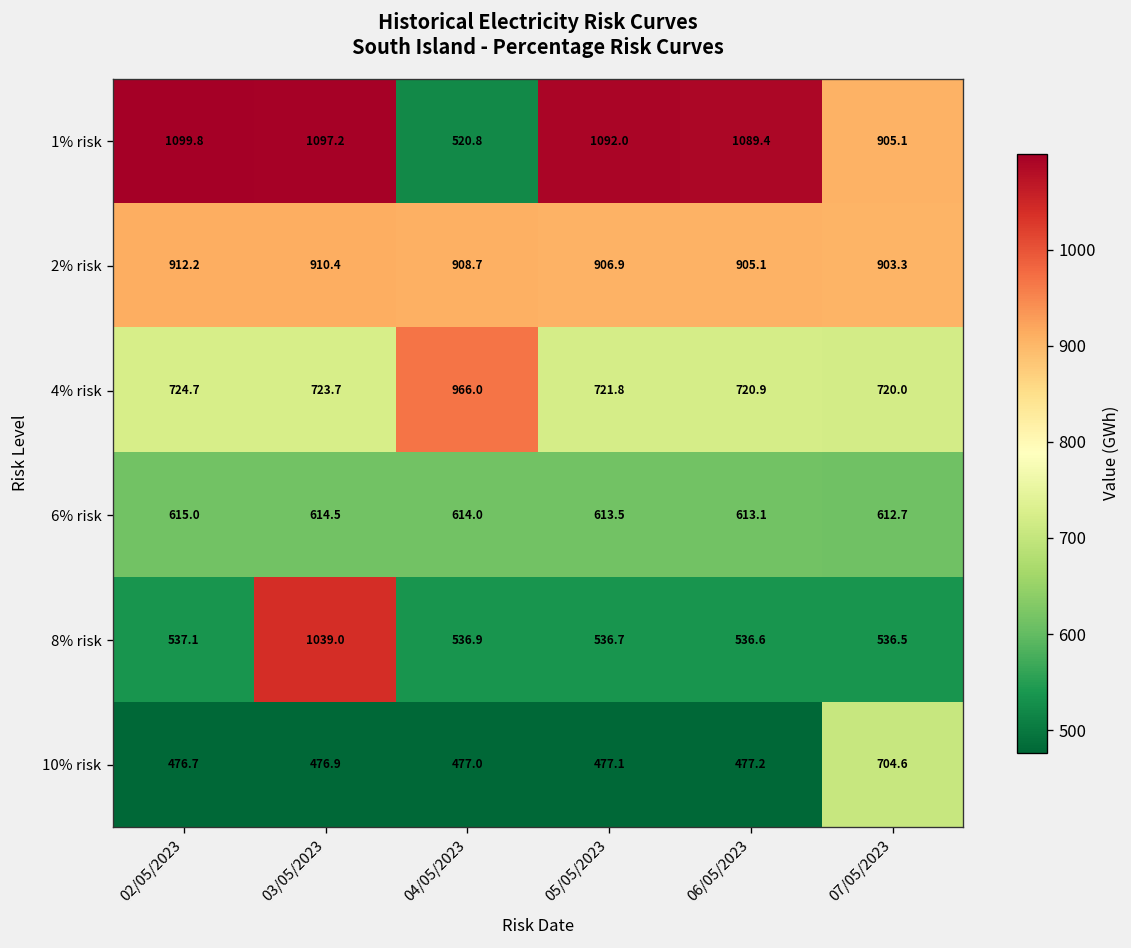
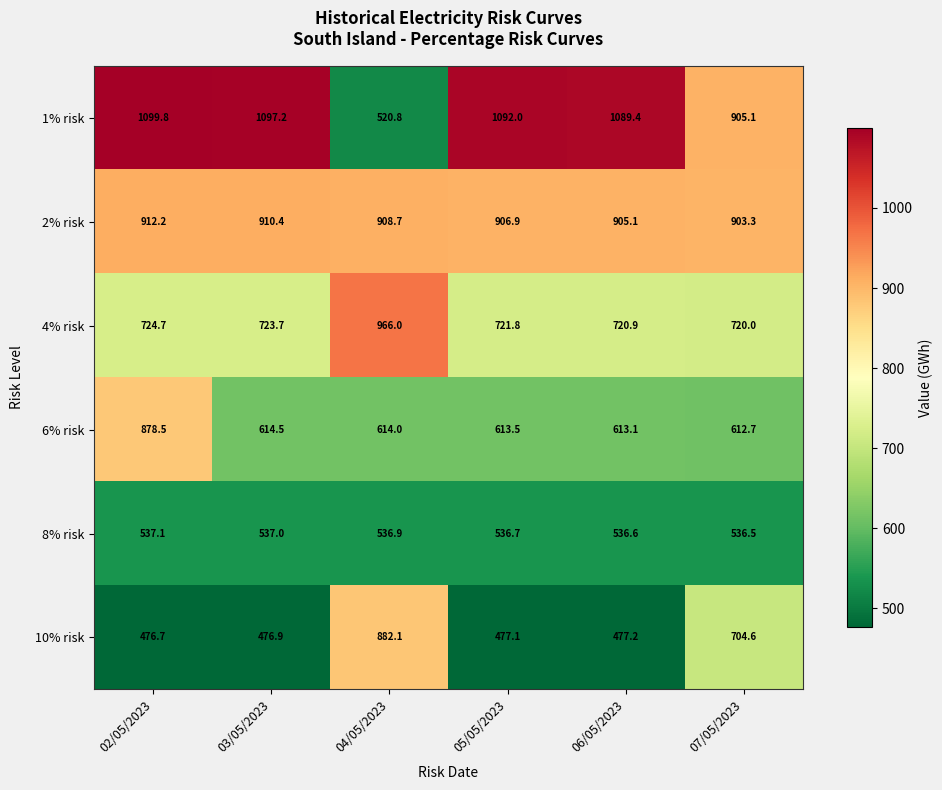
  {
    "1% risk": {
      "02/05/2023": 1099.8,
      "03/05/2023": 1097.2,
      "04/05/2023": 520.8,
      "05/05/2023": 1092.0,
      "06/05/2023": 1089.4,
      "07/05/2023": 905.1
    },
    "2% risk": {
      "02/05/2023": 912.2,
      "03/05/2023": 910.4,
      "04/05/2023": 908.7,
      "05/05/2023": 906.9,
      "06/05/2023": 905.1,
      "07/05/2023": 903.3
    },
    "4% risk": {
      "02/05/2023": 724.7,
      "03/05/2023": 723.7,
      "04/05/2023": 966.0,
      "05/05/2023": 721.8,
      "06/05/2023": 720.9,
      "07/05/2023": 720.0
    },
    "6% risk": {
-     "02/05/2023": 615.0,
+     "02/05/2023": 878.5,
      "03/05/2023": 614.5,
      "04/05/2023": 614.0,
      "05/05/2023": 613.5,
      "06/05/2023": 613.1,
      "07/05/2023": 612.7
    },
    "8% risk": {
      "02/05/2023": 537.1,
-     "03/05/2023": 1039.0,
+     "03/05/2023": 537.0,
      "04/05/2023": 536.9,
      "05/05/2023": 536.7,
      "06/05/2023": 536.6,
      "07/05/2023": 536.5
    },
    "10% risk": {
      "02/05/2023": 476.7,
      "03/05/2023": 476.9,
-     "04/05/2023": 477.0,
+     "04/05/2023": 882.1,
      "05/05/2023": 477.1,
      "06/05/2023": 477.2,
      "07/05/2023": 704.6
    }
  }
